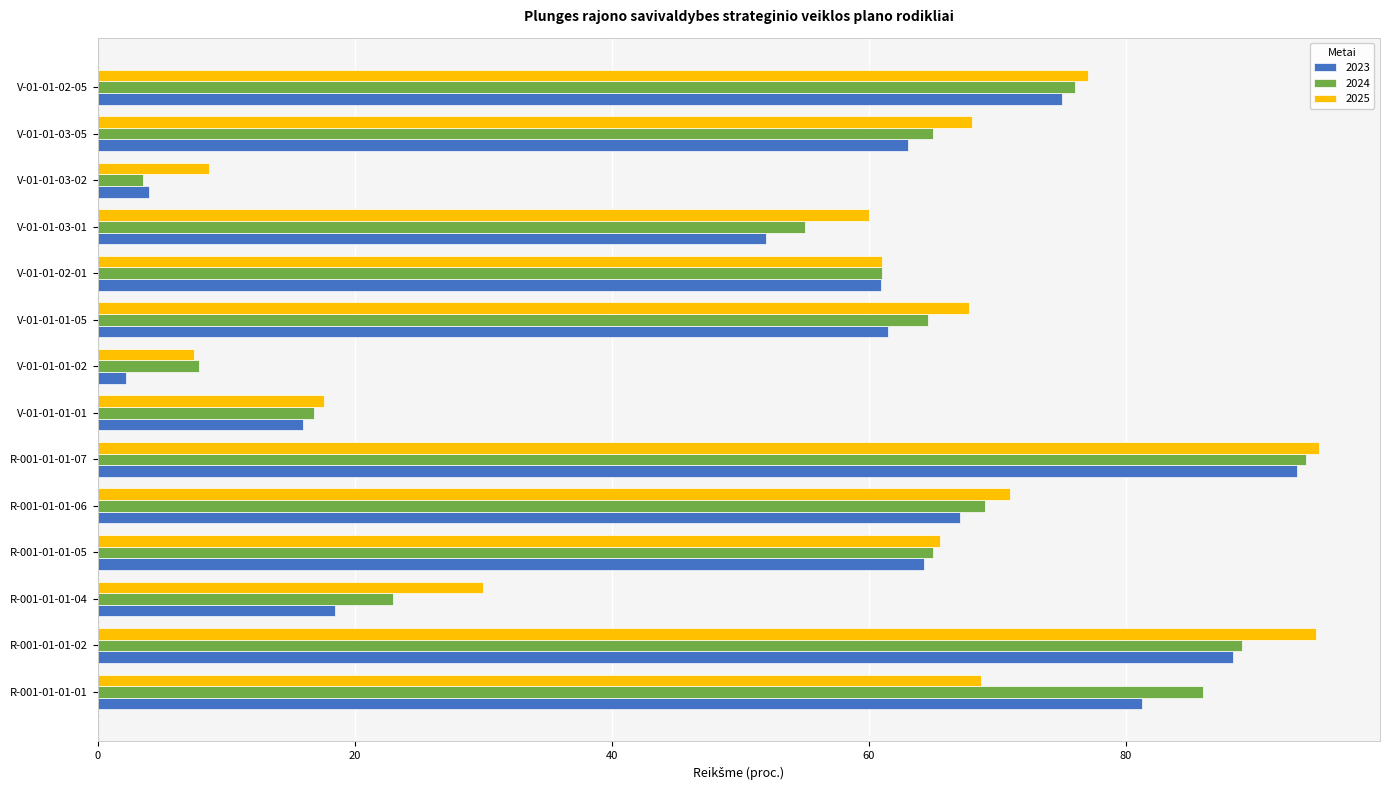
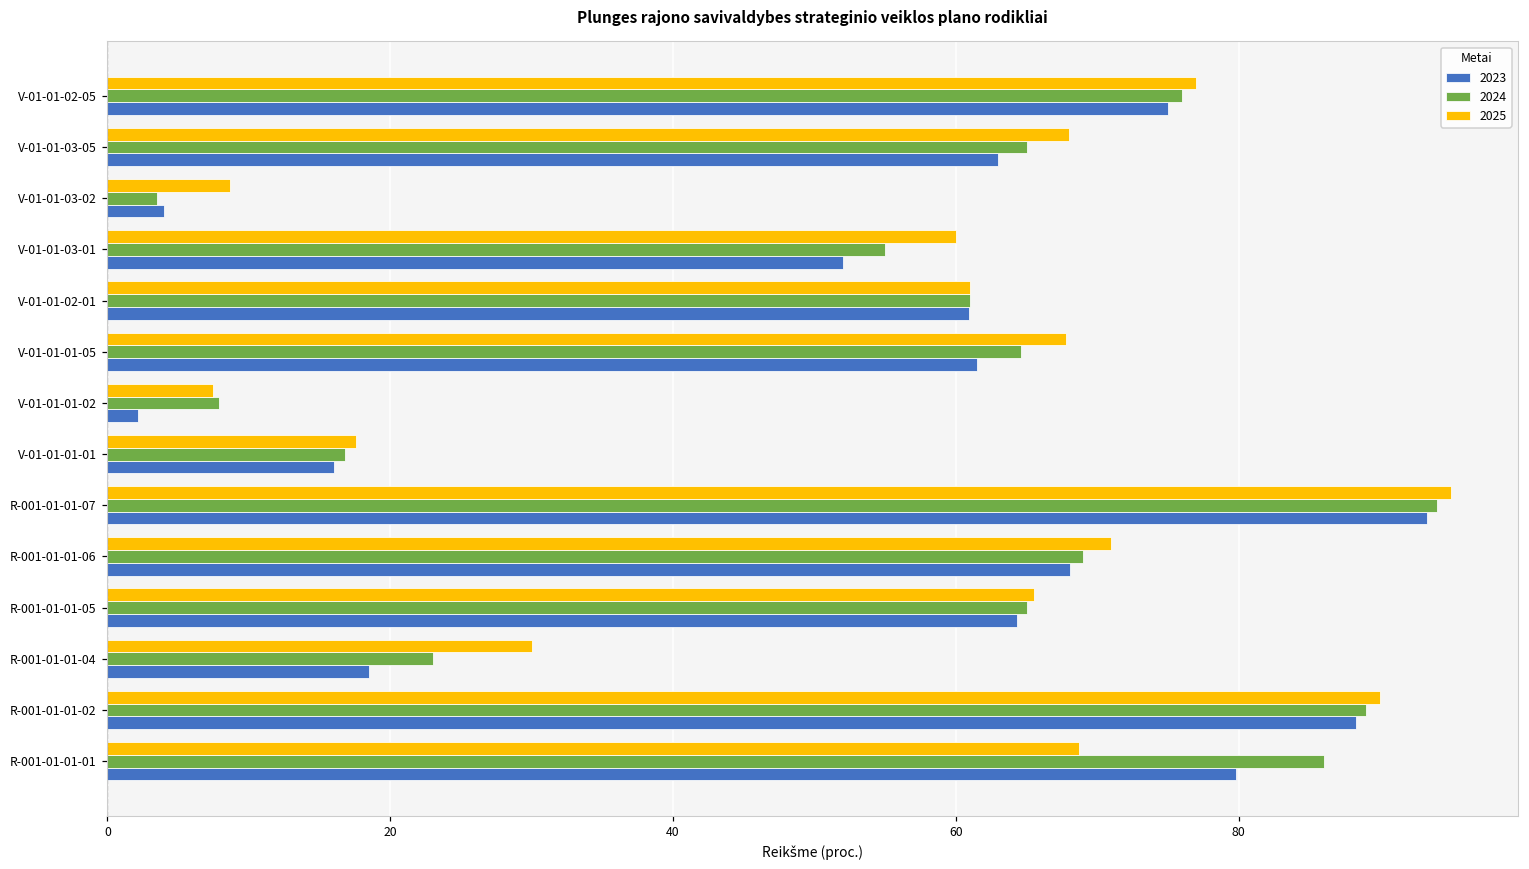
  {
    "2023": {
      "V-01-01-02-05": 75.0,
      "V-01-01-03-05": 63.0,
      "V-01-01-03-02": 4.0,
      "V-01-01-03-01": 52.0,
      "V-01-01-02-01": 60.9,
      "V-01-01-01-05": 61.5,
      "V-01-01-01-02": 2.2,
      "V-01-01-01-01": 16.0,
      "R-001-01-01-07": 93.3,
-     "R-001-01-01-06": 67.1,
+     "R-001-01-01-06": 68.1,
      "R-001-01-01-05": 64.3,
      "R-001-01-01-04": 18.5,
      "R-001-01-01-02": 88.3,
-     "R-001-01-01-01": 81.2
+     "R-001-01-01-01": 79.8
    },
    "2024": {
      "V-01-01-02-05": 76.0,
      "V-01-01-03-05": 65.0,
      "V-01-01-03-02": 3.5,
      "V-01-01-03-01": 55.0,
      "V-01-01-02-01": 61.0,
      "V-01-01-01-05": 64.6,
      "V-01-01-01-02": 7.9,
      "V-01-01-01-01": 16.8,
      "R-001-01-01-07": 94.0,
      "R-001-01-01-06": 69.0,
      "R-001-01-01-05": 65.0,
      "R-001-01-01-04": 23.0,
      "R-001-01-01-02": 89.0,
      "R-001-01-01-01": 86.0
    },
    "2025": {
      "V-01-01-02-05": 77.0,
      "V-01-01-03-05": 68.0,
      "V-01-01-03-02": 8.7,
      "V-01-01-03-01": 60.0,
      "V-01-01-02-01": 61.0,
      "V-01-01-01-05": 67.8,
      "V-01-01-01-02": 7.5,
      "V-01-01-01-01": 17.6,
      "R-001-01-01-07": 95.0,
      "R-001-01-01-06": 71.0,
      "R-001-01-01-05": 65.5,
      "R-001-01-01-04": 30.0,
-     "R-001-01-01-02": 94.8,
+     "R-001-01-01-02": 90.0,
      "R-001-01-01-01": 68.7
    }
  }
